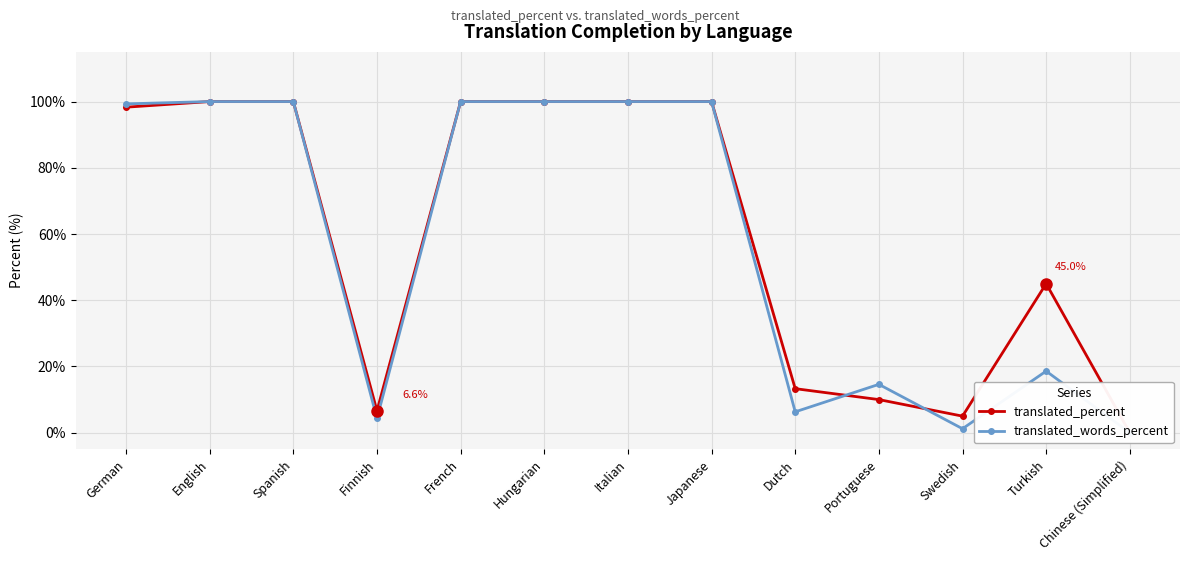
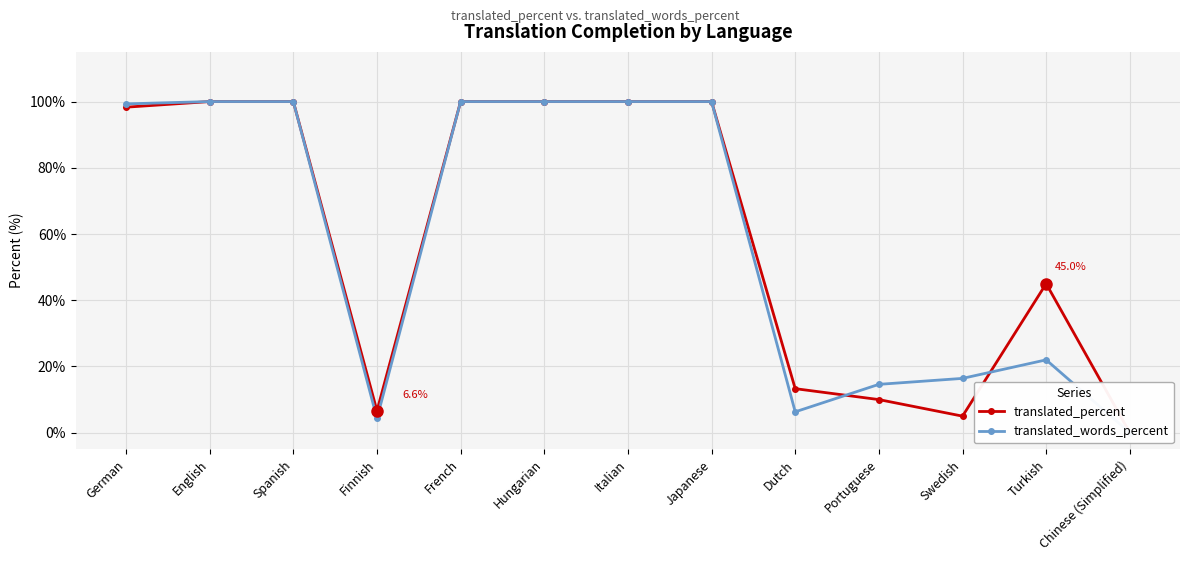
  {
    "translated_words_percent": {
      "German": "99%",
      "Finnish": "4%",
      "Dutch": "6%",
      "Portuguese": "15%",
-     "Swedish": "1%",
-     "Turkish": "19%"
+     "Swedish": "16%",
+     "Turkish": "22%"
    }
  }
